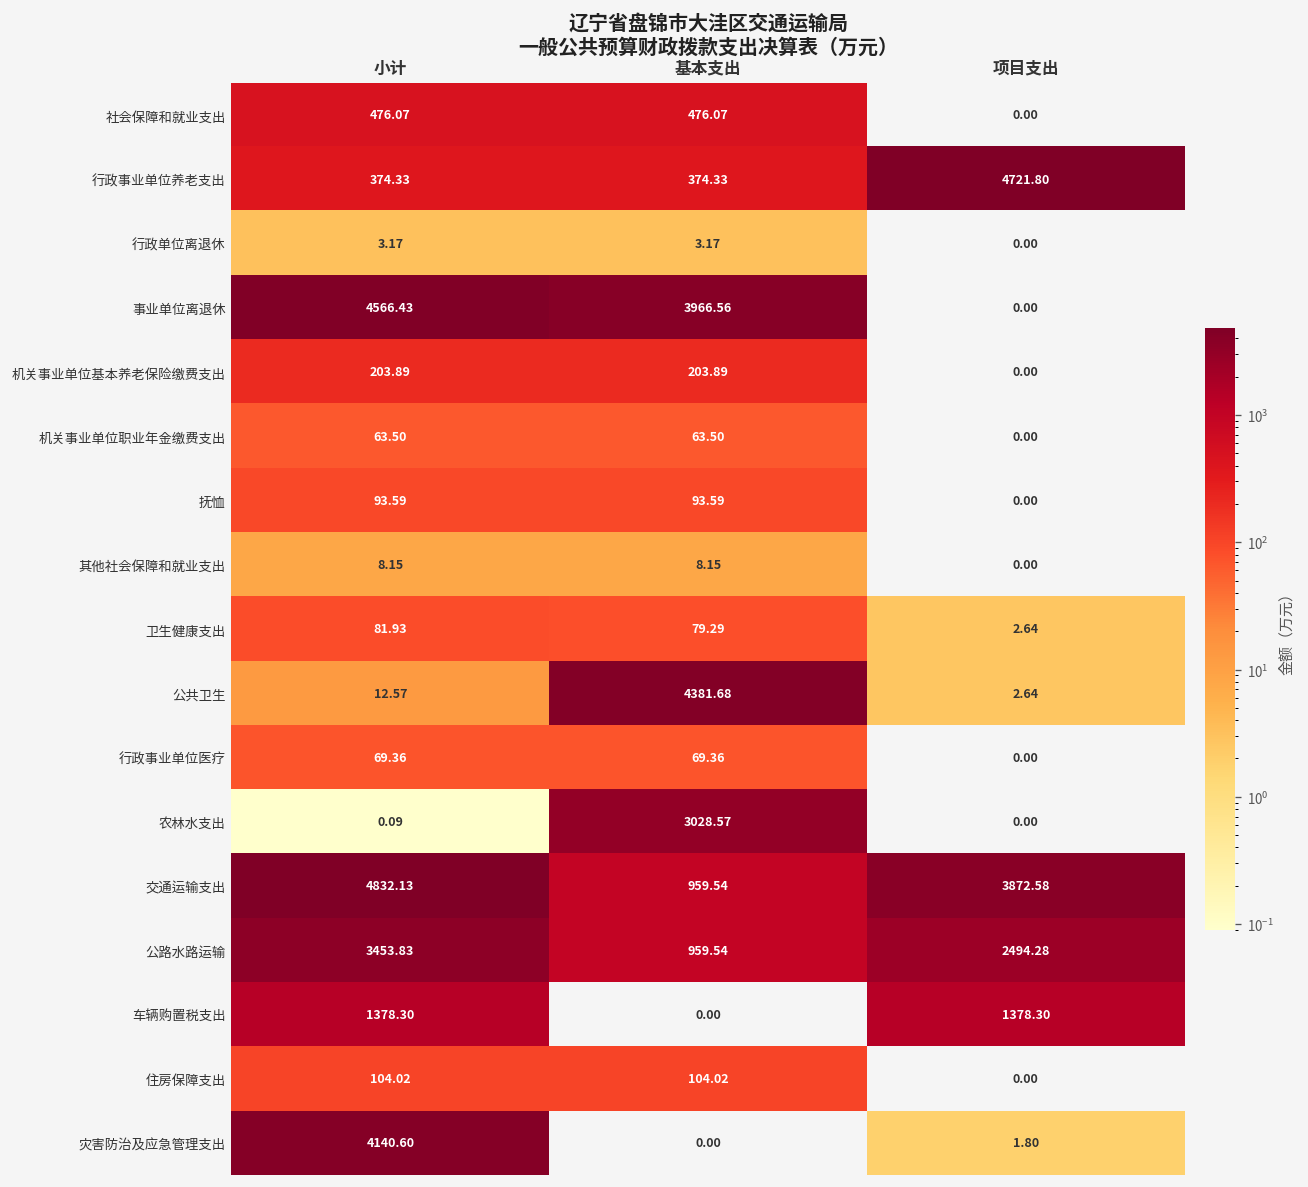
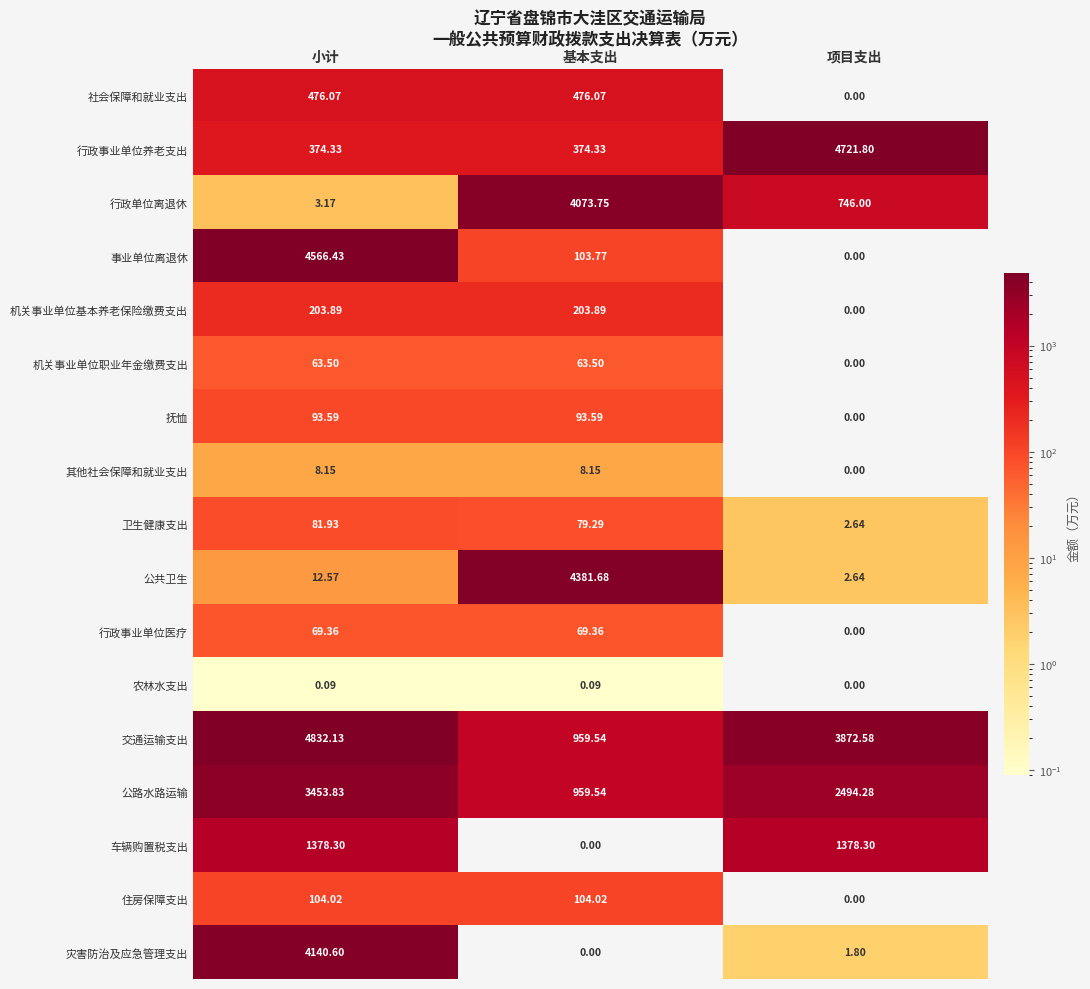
  {
    "社会保障和就业支出": {
      "小计": 476.07,
      "基本支出": 476.07,
      "项目支出": 0.00
    },
    "行政事业单位养老支出": {
      "小计": 374.33,
      "基本支出": 374.33,
      "项目支出": 4721.80
    },
    "行政单位离退休": {
      "小计": 3.17,
-     "基本支出": 3.17,
-     "项目支出": 0.00
+     "基本支出": 4073.75,
+     "项目支出": 746.00
    },
    "事业单位离退休": {
      "小计": 4566.43,
-     "基本支出": 3966.56,
+     "基本支出": 103.77,
      "项目支出": 0.00
    },
    "机关事业单位基本养老保险缴费支出": {
      "小计": 203.89,
      "基本支出": 203.89,
      "项目支出": 0.00
    },
    "机关事业单位职业年金缴费支出": {
      "小计": 63.50,
      "基本支出": 63.50,
      "项目支出": 0.00
    },
    "抚恤": {
      "小计": 93.59,
      "基本支出": 93.59,
      "项目支出": 0.00
    },
    "其他社会保障和就业支出": {
      "小计": 8.15,
      "基本支出": 8.15,
      "项目支出": 0.00
    },
    "卫生健康支出": {
      "小计": 81.93,
      "基本支出": 79.29,
      "项目支出": 2.64
    },
    "公共卫生": {
      "小计": 12.57,
      "基本支出": 4381.68,
      "项目支出": 2.64
    },
    "行政事业单位医疗": {
      "小计": 69.36,
      "基本支出": 69.36,
      "项目支出": 0.00
    },
    "农林水支出": {
      "小计": 0.09,
-     "基本支出": 3028.57,
+     "基本支出": 0.09,
      "项目支出": 0.00
    },
    "交通运输支出": {
      "小计": 4832.13,
      "基本支出": 959.54,
      "项目支出": 3872.58
    },
    "公路水路运输": {
      "小计": 3453.83,
      "基本支出": 959.54,
      "项目支出": 2494.28
    },
    "车辆购置税支出": {
      "小计": 1378.30,
      "基本支出": 0.00,
      "项目支出": 1378.30
    },
    "住房保障支出": {
      "小计": 104.02,
      "基本支出": 104.02,
      "项目支出": 0.00
    },
    "灾害防治及应急管理支出": {
      "小计": 4140.60,
      "基本支出": 0.00,
      "项目支出": 1.80
    }
  }
